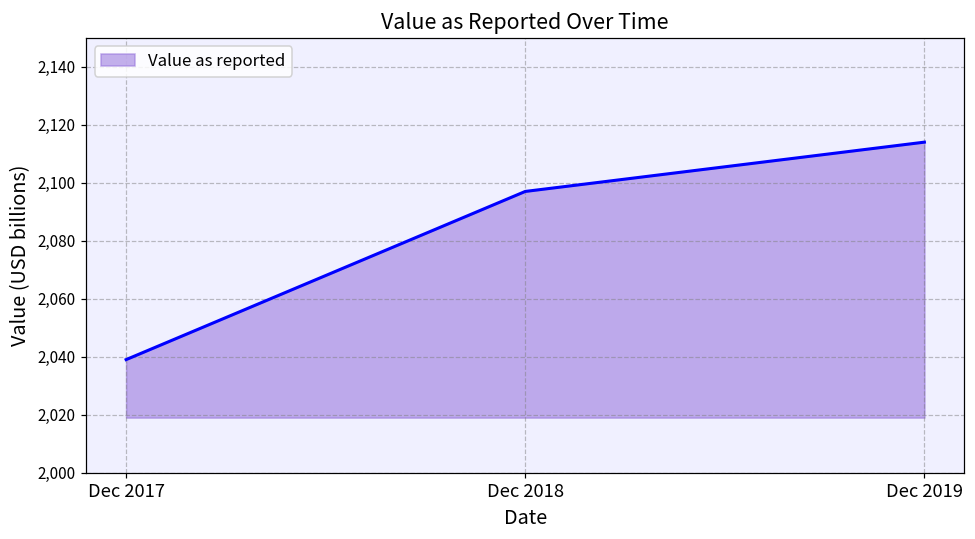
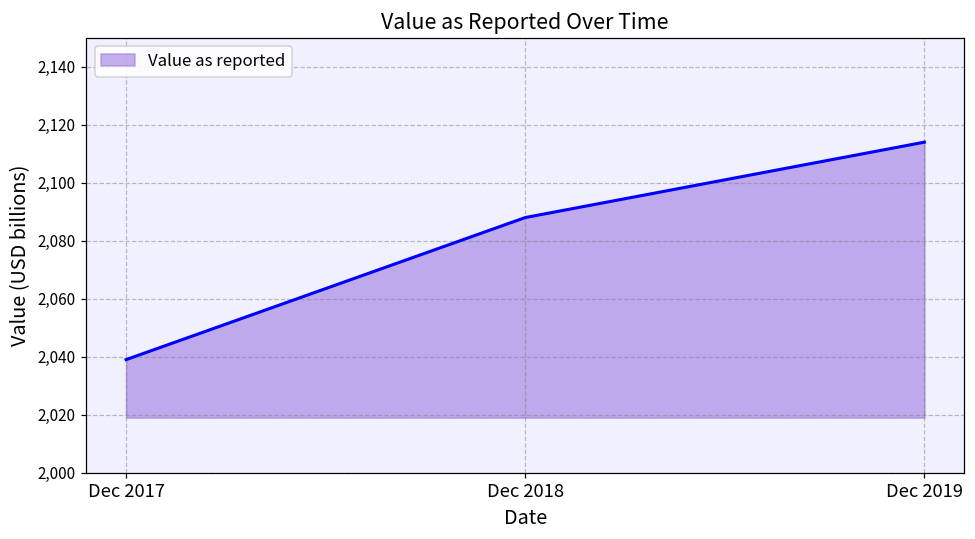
  {
    "Dec 2017": "2,039",
-   "Dec 2018": "2,097",
+   "Dec 2018": "2,088",
    "Dec 2019": "2,114"
  }
